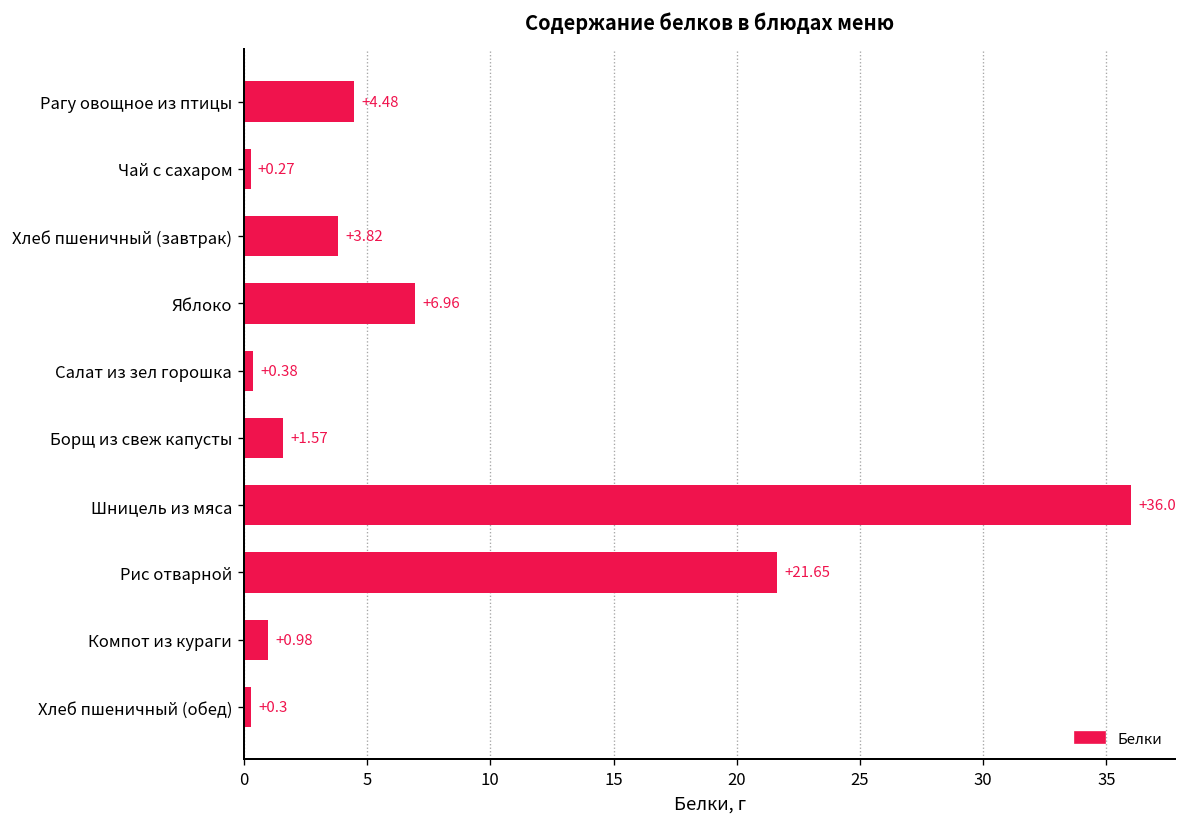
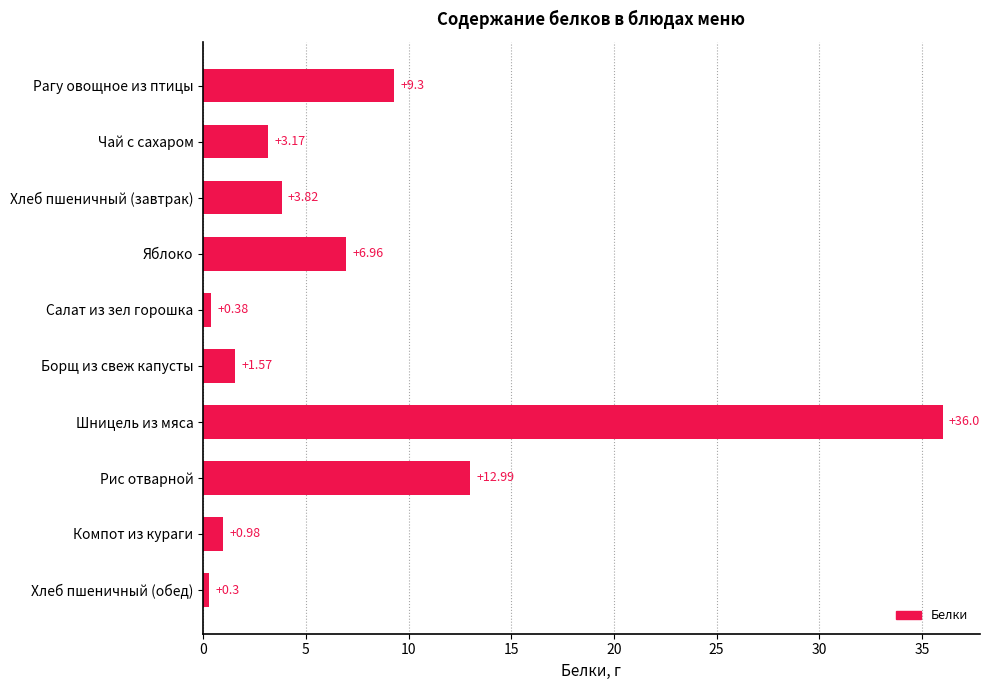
  {
-   "Рагу овощное из птицы": "+4.48",
-   "Чай с сахаром": "+0.27",
+   "Рагу овощное из птицы": "+9.3",
+   "Чай с сахаром": "+3.17",
    "Хлеб пшеничный (завтрак)": "+3.82",
    "Яблоко": "+6.96",
    "Салат из зел горошка": "+0.38",
    "Борщ из свеж капусты": "+1.57",
    "Шницель из мяса": "+36.0",
-   "Рис отварной": "+21.65",
+   "Рис отварной": "+12.99",
    "Компот из кураги": "+0.98",
    "Хлеб пшеничный (обед)": "+0.3"
  }
